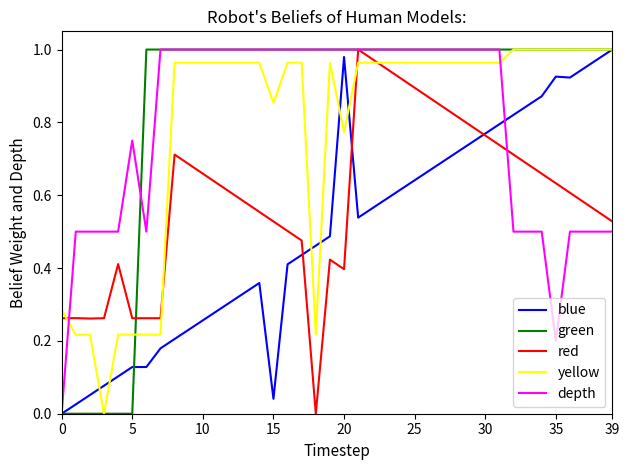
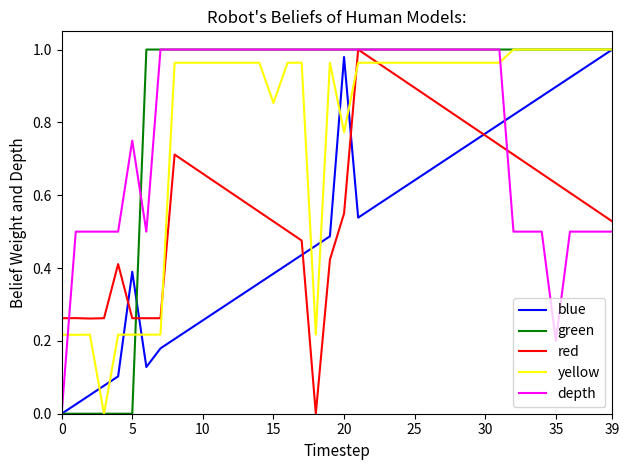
  {
    "blue": {
-     "5": 0.13,
+     "5": 0.39,
      "10": 0.26,
-     "15": 0.04,
+     "15": 0.38,
      "20": 0.98,
      "25": 0.64,
-     "35": 0.93
+     "35": 0.90
    },
    "green": {
      "5": 0.00
    },
    "red": {
      "0": 0.26,
      "5": 0.26,
      "10": 0.66,
      "15": 0.53,
-     "20": 0.40,
+     "20": 0.55,
      "25": 0.90,
      "35": 0.63,
      "39": 0.53
    },
    "yellow": {
-     "0": 0.28,
+     "0": 0.22,
      "5": 0.22,
      "10": 0.96,
      "15": 0.85,
      "20": 0.77,
      "25": 0.96,
      "30": 0.96
    },
    "depth": {
      "5": 0.75,
      "39": 0.50
    }
  }
